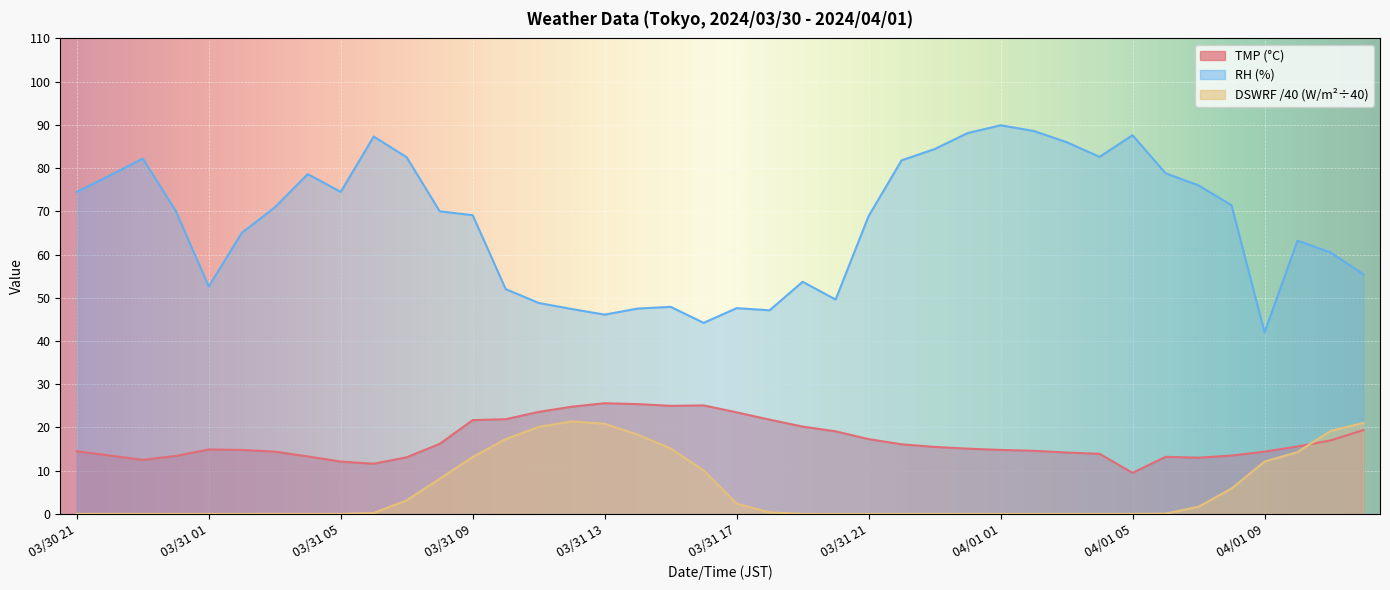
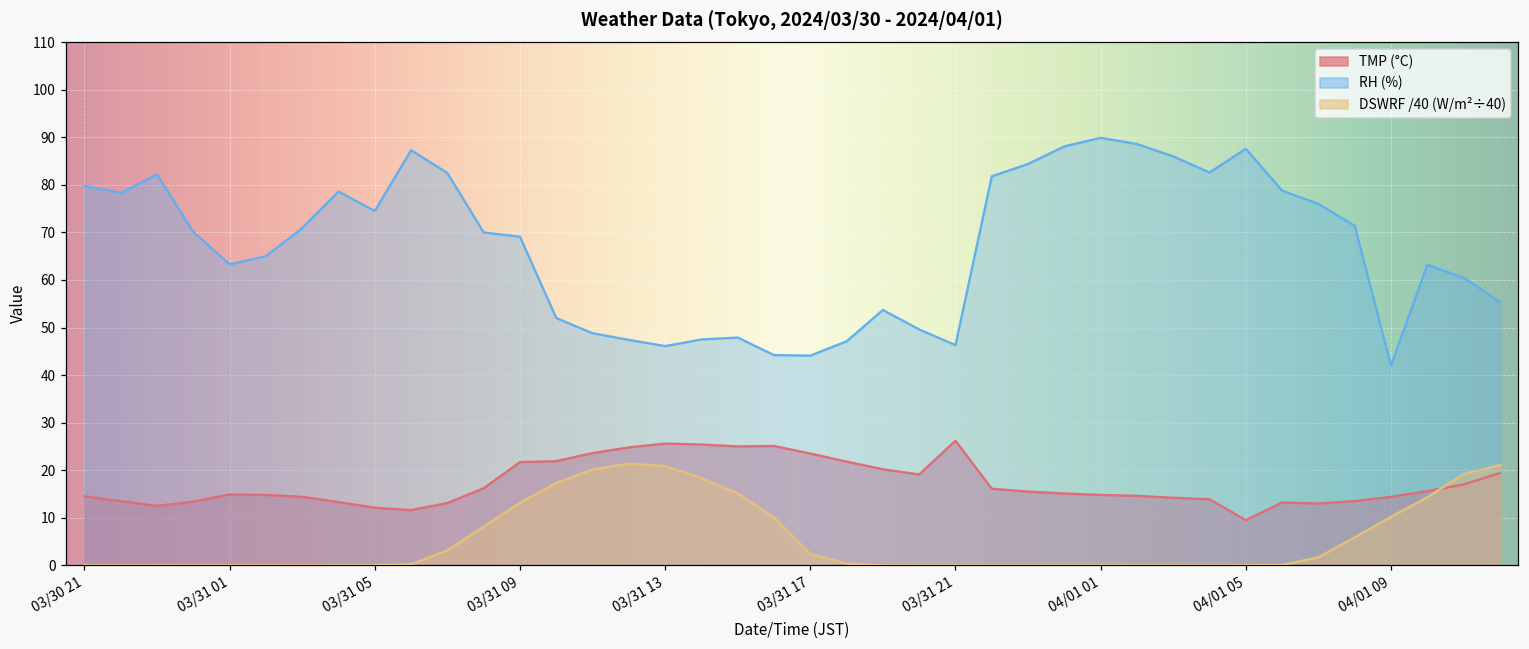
  {
    "TMP (°C)": {
      "03/30 21": 15,
      "03/31 01": 15,
      "03/31 05": 12,
      "03/31 09": 22,
      "03/31 13": 26,
      "03/31 17": 24,
-     "03/31 21": 17,
+     "03/31 21": 26,
      "04/01 01": 15,
      "04/01 05": 10,
      "04/01 09": 14
    },
    "RH (%)": {
-     "03/30 21": 75,
-     "03/31 01": 53,
+     "03/30 21": 80,
+     "03/31 01": 63,
      "03/31 05": 75,
      "03/31 09": 69,
      "03/31 13": 46,
-     "03/31 17": 48,
-     "03/31 21": 69,
+     "03/31 17": 44,
+     "03/31 21": 46,
      "04/01 01": 90,
      "04/01 05": 88,
      "04/01 09": 42
    },
    "DSWRF /40 (W/m²÷40)": {
      "03/30 21": 0,
      "03/31 01": 0,
      "03/31 05": 0,
      "03/31 09": 13,
      "03/31 13": 21,
      "03/31 17": 2,
      "03/31 21": 0,
      "04/01 01": 0,
      "04/01 05": 0,
-     "04/01 09": 12
+     "04/01 09": 10
    }
  }
